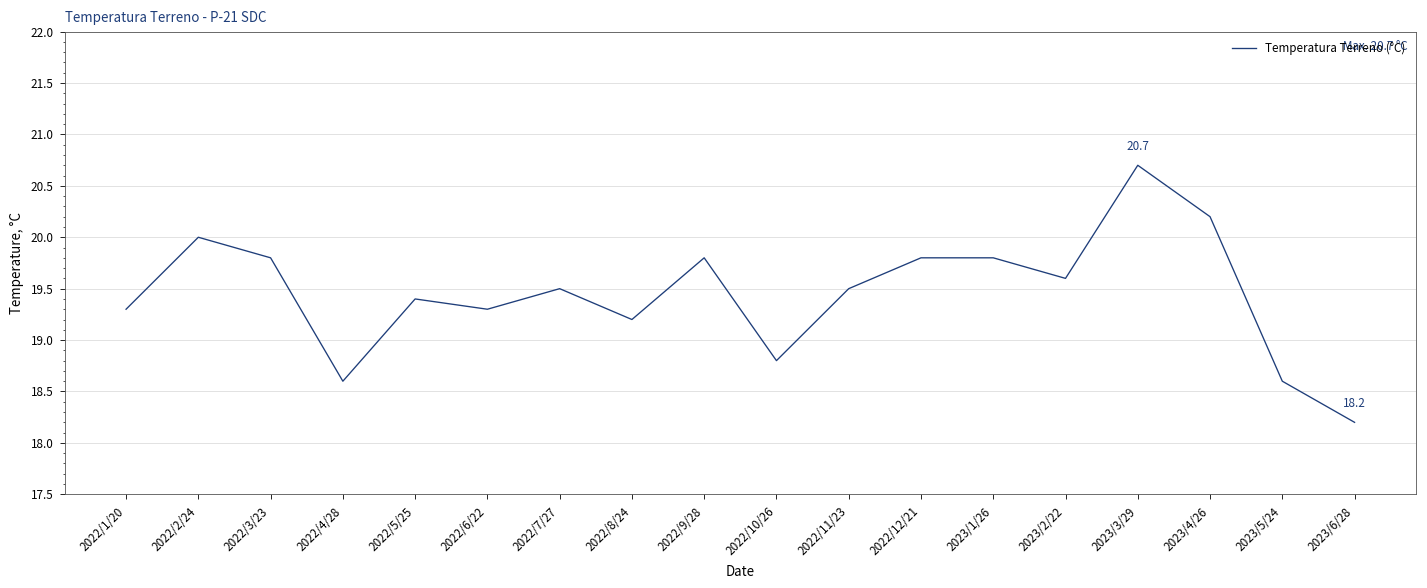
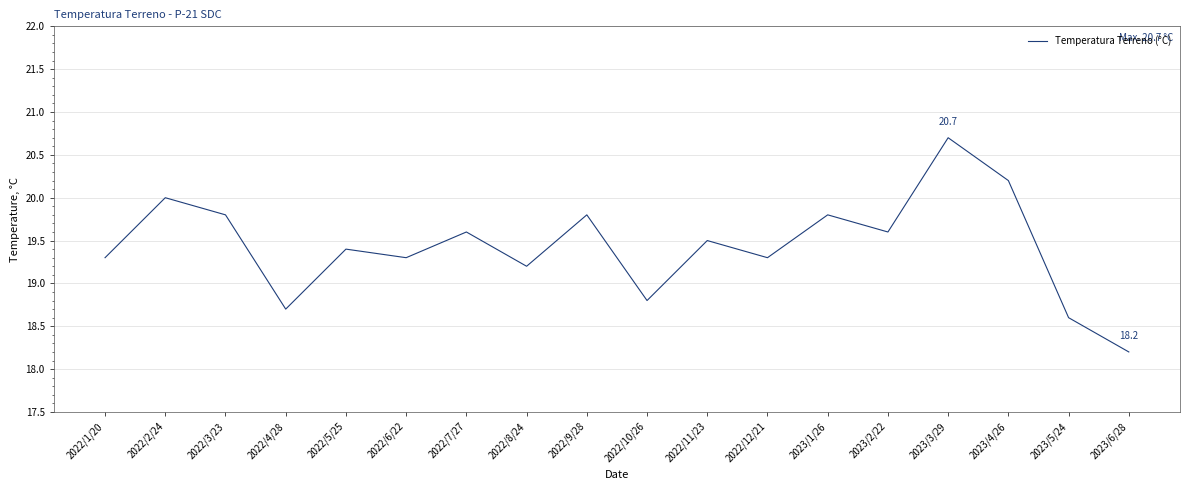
  {
    "2022/1/20": 19.3,
    "2022/2/24": 20.0,
    "2022/3/23": 19.8,
-   "2022/4/28": 18.6,
+   "2022/4/28": 18.7,
    "2022/5/25": 19.4,
    "2022/6/22": 19.3,
-   "2022/7/27": 19.5,
+   "2022/7/27": 19.6,
    "2022/8/24": 19.2,
    "2022/9/28": 19.8,
    "2022/10/26": 18.8,
    "2022/11/23": 19.5,
-   "2022/12/21": 19.8,
+   "2022/12/21": 19.3,
    "2023/1/26": 19.8,
    "2023/2/22": 19.6,
    "2023/4/26": 20.2,
    "2023/5/24": 18.6
  }
